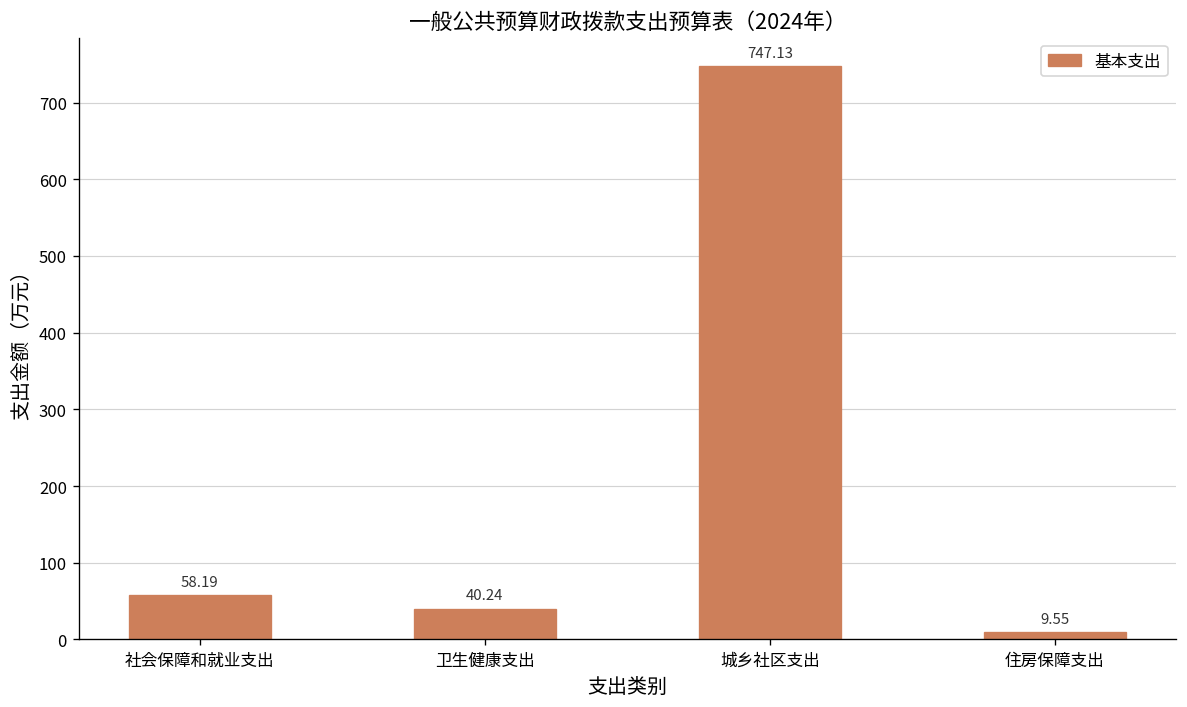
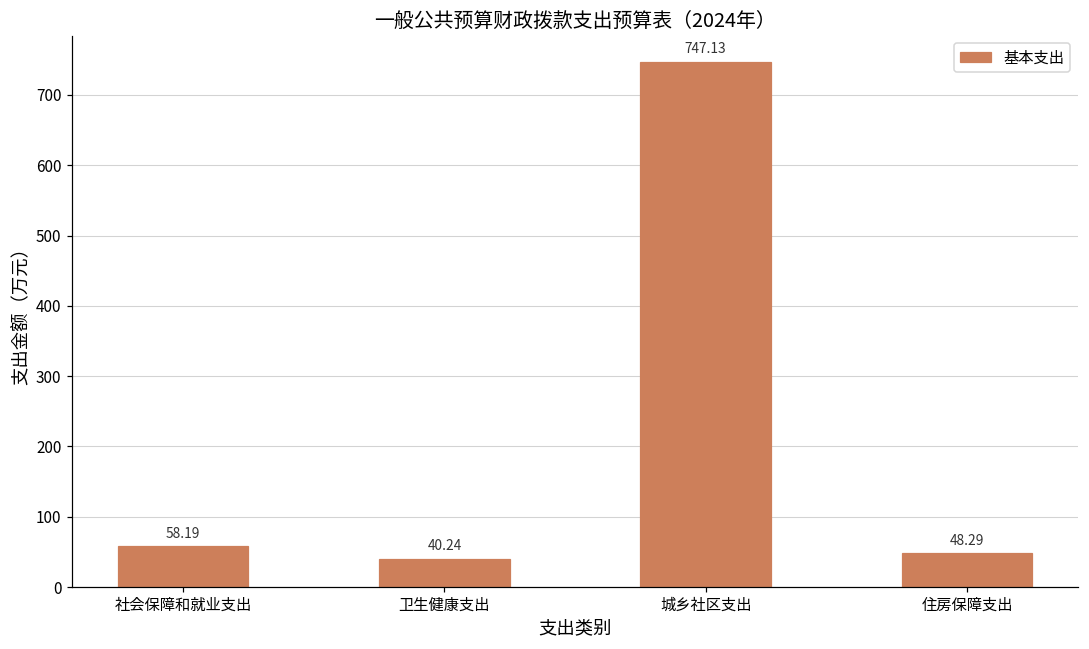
  {
    "社会保障和就业支出": 58.19,
    "卫生健康支出": 40.24,
    "城乡社区支出": 747.13,
-   "住房保障支出": 9.55
+   "住房保障支出": 48.29
  }
